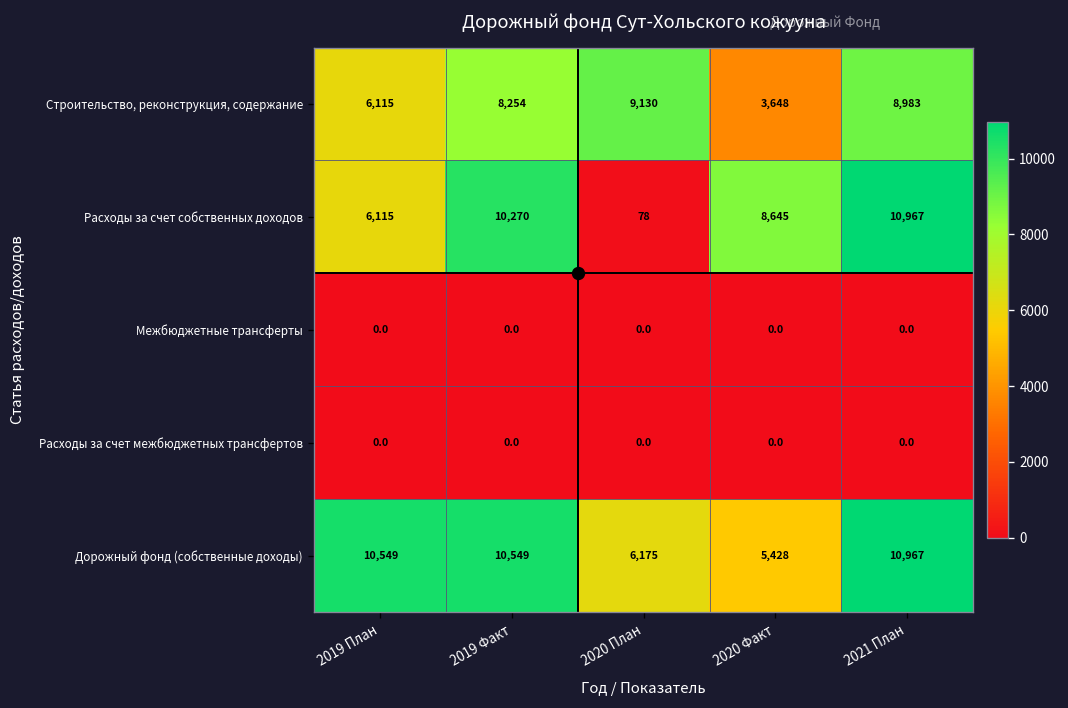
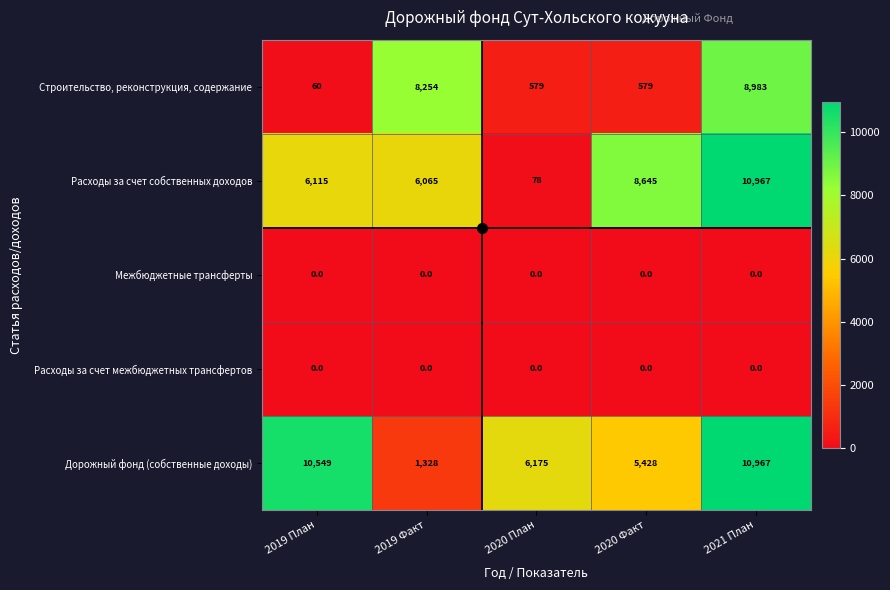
  {
    "Строительство, реконструкция, содержание": {
-     "2019 План": "6,115",
+     "2019 План": "60",
      "2019 Факт": "8,254",
-     "2020 План": "9,130",
-     "2020 Факт": "3,648",
+     "2020 План": "579",
+     "2020 Факт": "579",
      "2021 План": "8,983"
    },
    "Расходы за счет собственных доходов": {
      "2019 План": "6,115",
-     "2019 Факт": "10,270",
+     "2019 Факт": "6,065",
      "2020 План": "78",
      "2020 Факт": "8,645",
      "2021 План": "10,967"
    },
    "Межбюджетные трансферты": {
      "2019 План": "0.0",
      "2019 Факт": "0.0",
      "2020 План": "0.0",
      "2020 Факт": "0.0",
      "2021 План": "0.0"
    },
    "Расходы за счет межбюджетных трансфертов": {
      "2019 План": "0.0",
      "2019 Факт": "0.0",
      "2020 План": "0.0",
      "2020 Факт": "0.0",
      "2021 План": "0.0"
    },
    "Дорожный фонд (собственные доходы)": {
      "2019 План": "10,549",
-     "2019 Факт": "10,549",
+     "2019 Факт": "1,328",
      "2020 План": "6,175",
      "2020 Факт": "5,428",
      "2021 План": "10,967"
    }
  }
